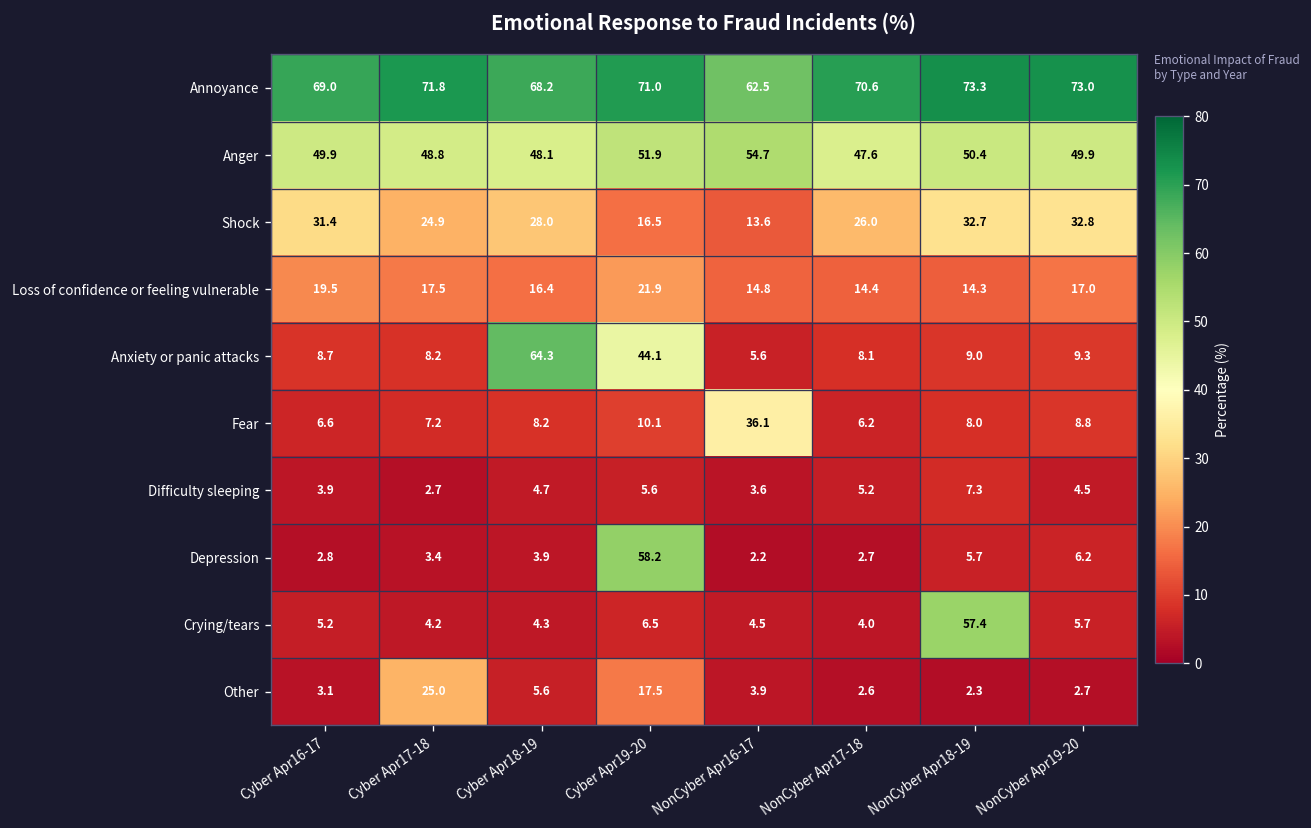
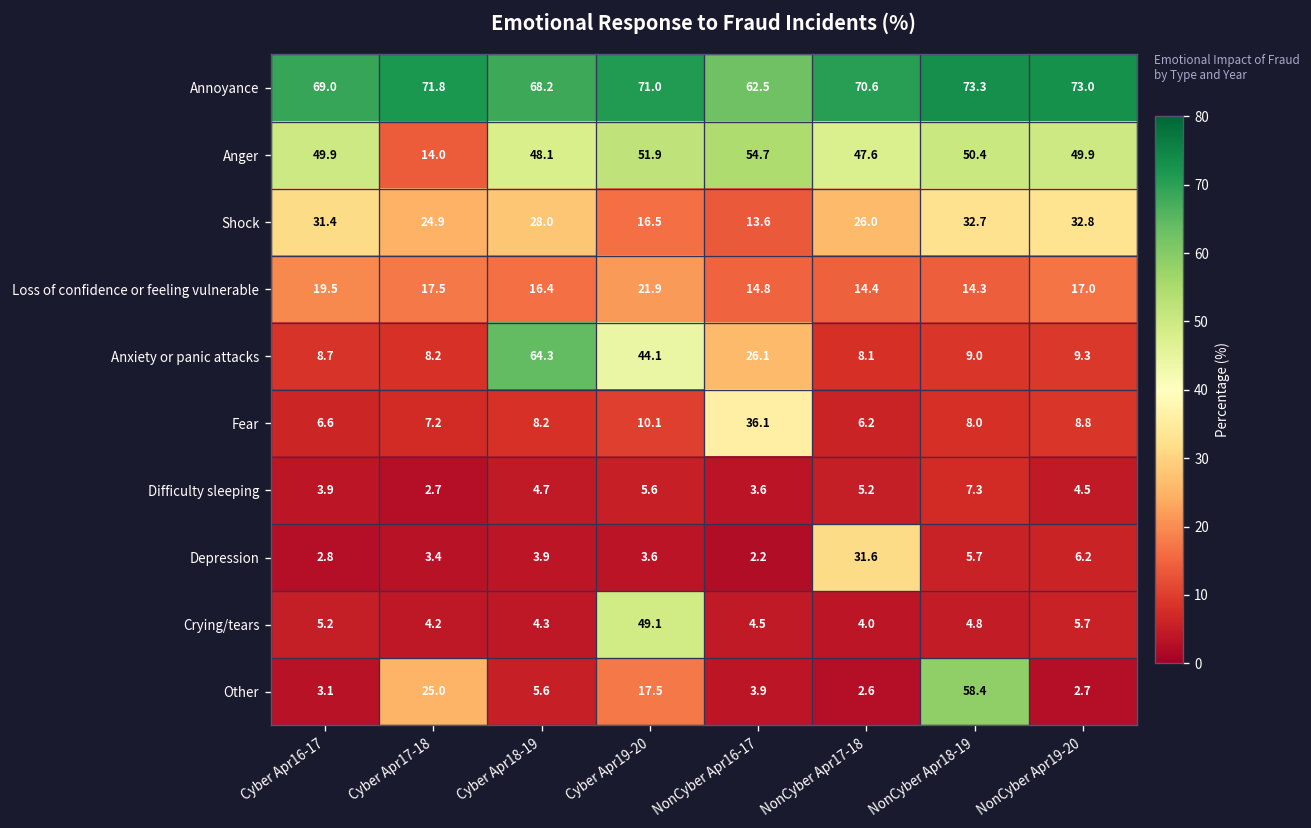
  {
    "Annoyance": {
      "Cyber Apr16-17": 69.0,
      "Cyber Apr17-18": 71.8,
      "Cyber Apr18-19": 68.2,
      "Cyber Apr19-20": 71.0,
      "NonCyber Apr16-17": 62.5,
      "NonCyber Apr17-18": 70.6,
      "NonCyber Apr18-19": 73.3,
      "NonCyber Apr19-20": 73.0
    },
    "Anger": {
      "Cyber Apr16-17": 49.9,
-     "Cyber Apr17-18": 48.8,
+     "Cyber Apr17-18": 14.0,
      "Cyber Apr18-19": 48.1,
      "Cyber Apr19-20": 51.9,
      "NonCyber Apr16-17": 54.7,
      "NonCyber Apr17-18": 47.6,
      "NonCyber Apr18-19": 50.4,
      "NonCyber Apr19-20": 49.9
    },
    "Shock": {
      "Cyber Apr16-17": 31.4,
      "Cyber Apr17-18": 24.9,
      "Cyber Apr18-19": 28.0,
      "Cyber Apr19-20": 16.5,
      "NonCyber Apr16-17": 13.6,
      "NonCyber Apr17-18": 26.0,
      "NonCyber Apr18-19": 32.7,
      "NonCyber Apr19-20": 32.8
    },
    "Loss of confidence or feeling vulnerable": {
      "Cyber Apr16-17": 19.5,
      "Cyber Apr17-18": 17.5,
      "Cyber Apr18-19": 16.4,
      "Cyber Apr19-20": 21.9,
      "NonCyber Apr16-17": 14.8,
      "NonCyber Apr17-18": 14.4,
      "NonCyber Apr18-19": 14.3,
      "NonCyber Apr19-20": 17.0
    },
    "Anxiety or panic attacks": {
      "Cyber Apr16-17": 8.7,
      "Cyber Apr17-18": 8.2,
      "Cyber Apr18-19": 64.3,
      "Cyber Apr19-20": 44.1,
-     "NonCyber Apr16-17": 5.6,
+     "NonCyber Apr16-17": 26.1,
      "NonCyber Apr17-18": 8.1,
      "NonCyber Apr18-19": 9.0,
      "NonCyber Apr19-20": 9.3
    },
    "Fear": {
      "Cyber Apr16-17": 6.6,
      "Cyber Apr17-18": 7.2,
      "Cyber Apr18-19": 8.2,
      "Cyber Apr19-20": 10.1,
      "NonCyber Apr16-17": 36.1,
      "NonCyber Apr17-18": 6.2,
      "NonCyber Apr18-19": 8.0,
      "NonCyber Apr19-20": 8.8
    },
    "Difficulty sleeping": {
      "Cyber Apr16-17": 3.9,
      "Cyber Apr17-18": 2.7,
      "Cyber Apr18-19": 4.7,
      "Cyber Apr19-20": 5.6,
      "NonCyber Apr16-17": 3.6,
      "NonCyber Apr17-18": 5.2,
      "NonCyber Apr18-19": 7.3,
      "NonCyber Apr19-20": 4.5
    },
    "Depression": {
      "Cyber Apr16-17": 2.8,
      "Cyber Apr17-18": 3.4,
      "Cyber Apr18-19": 3.9,
-     "Cyber Apr19-20": 58.2,
+     "Cyber Apr19-20": 3.6,
      "NonCyber Apr16-17": 2.2,
-     "NonCyber Apr17-18": 2.7,
+     "NonCyber Apr17-18": 31.6,
      "NonCyber Apr18-19": 5.7,
      "NonCyber Apr19-20": 6.2
    },
    "Crying/tears": {
      "Cyber Apr16-17": 5.2,
      "Cyber Apr17-18": 4.2,
      "Cyber Apr18-19": 4.3,
-     "Cyber Apr19-20": 6.5,
+     "Cyber Apr19-20": 49.1,
      "NonCyber Apr16-17": 4.5,
      "NonCyber Apr17-18": 4.0,
-     "NonCyber Apr18-19": 57.4,
+     "NonCyber Apr18-19": 4.8,
      "NonCyber Apr19-20": 5.7
    },
    "Other": {
      "Cyber Apr16-17": 3.1,
      "Cyber Apr17-18": 25.0,
      "Cyber Apr18-19": 5.6,
      "Cyber Apr19-20": 17.5,
      "NonCyber Apr16-17": 3.9,
      "NonCyber Apr17-18": 2.6,
-     "NonCyber Apr18-19": 2.3,
+     "NonCyber Apr18-19": 58.4,
      "NonCyber Apr19-20": 2.7
    }
  }
